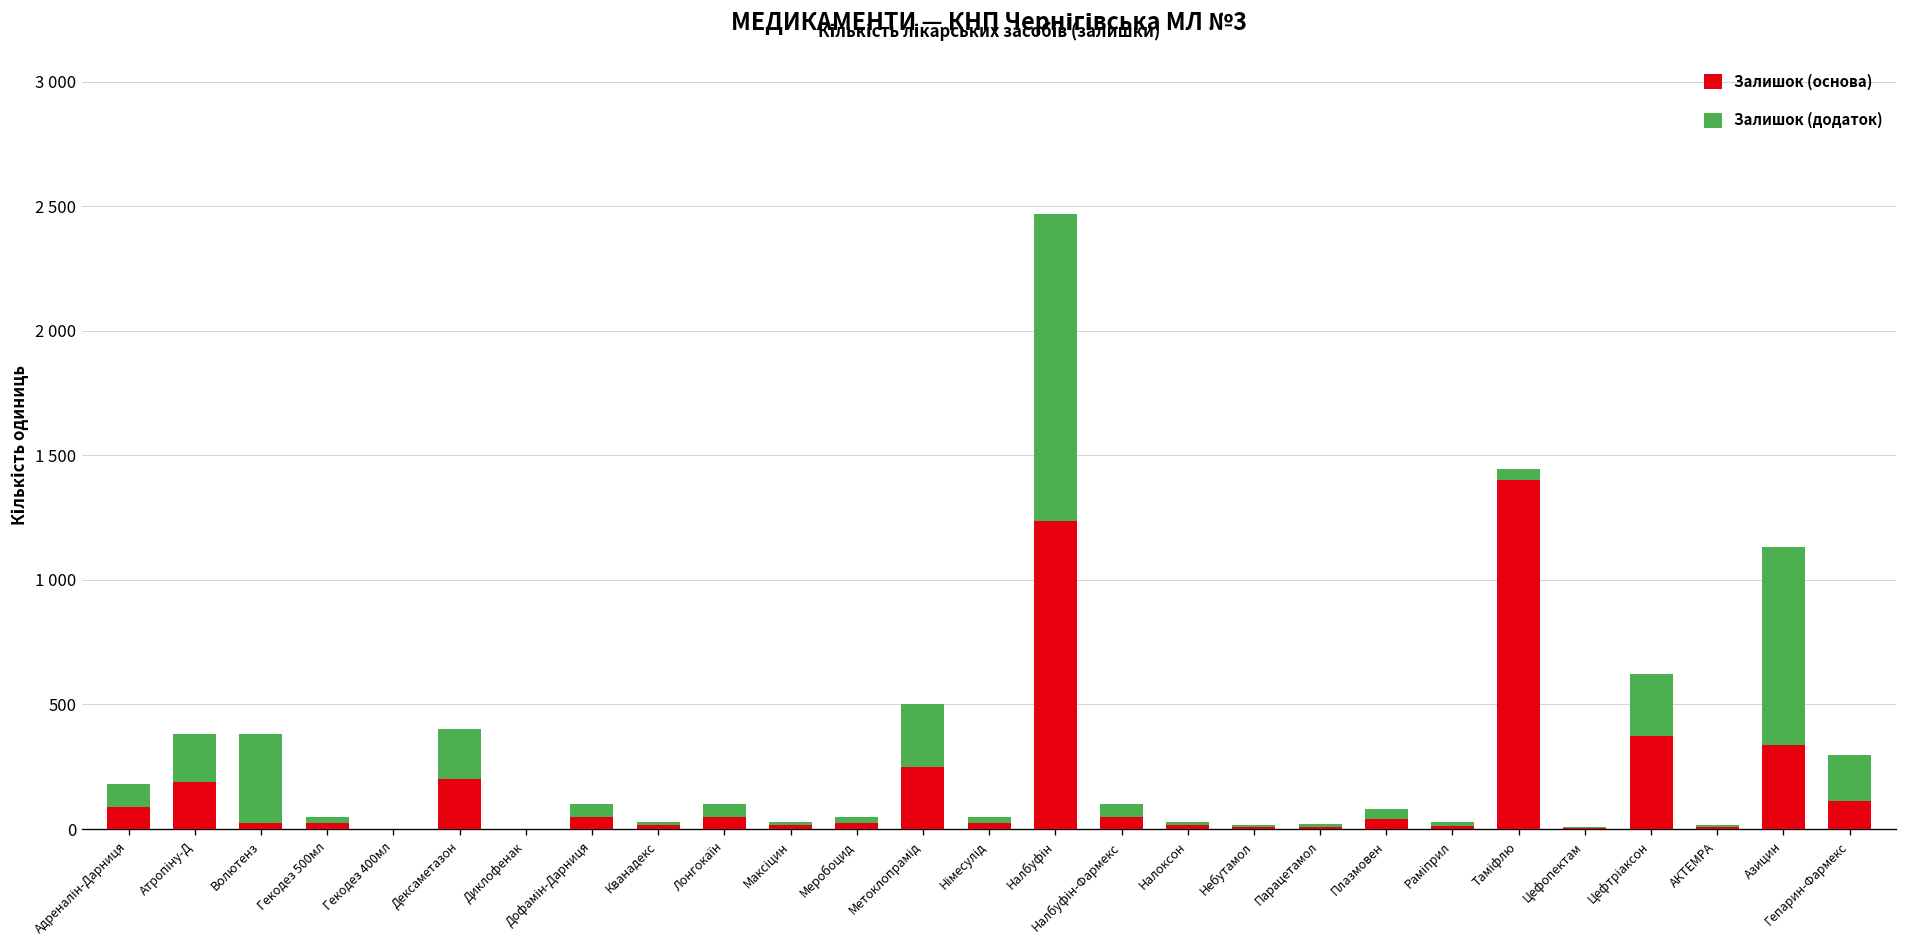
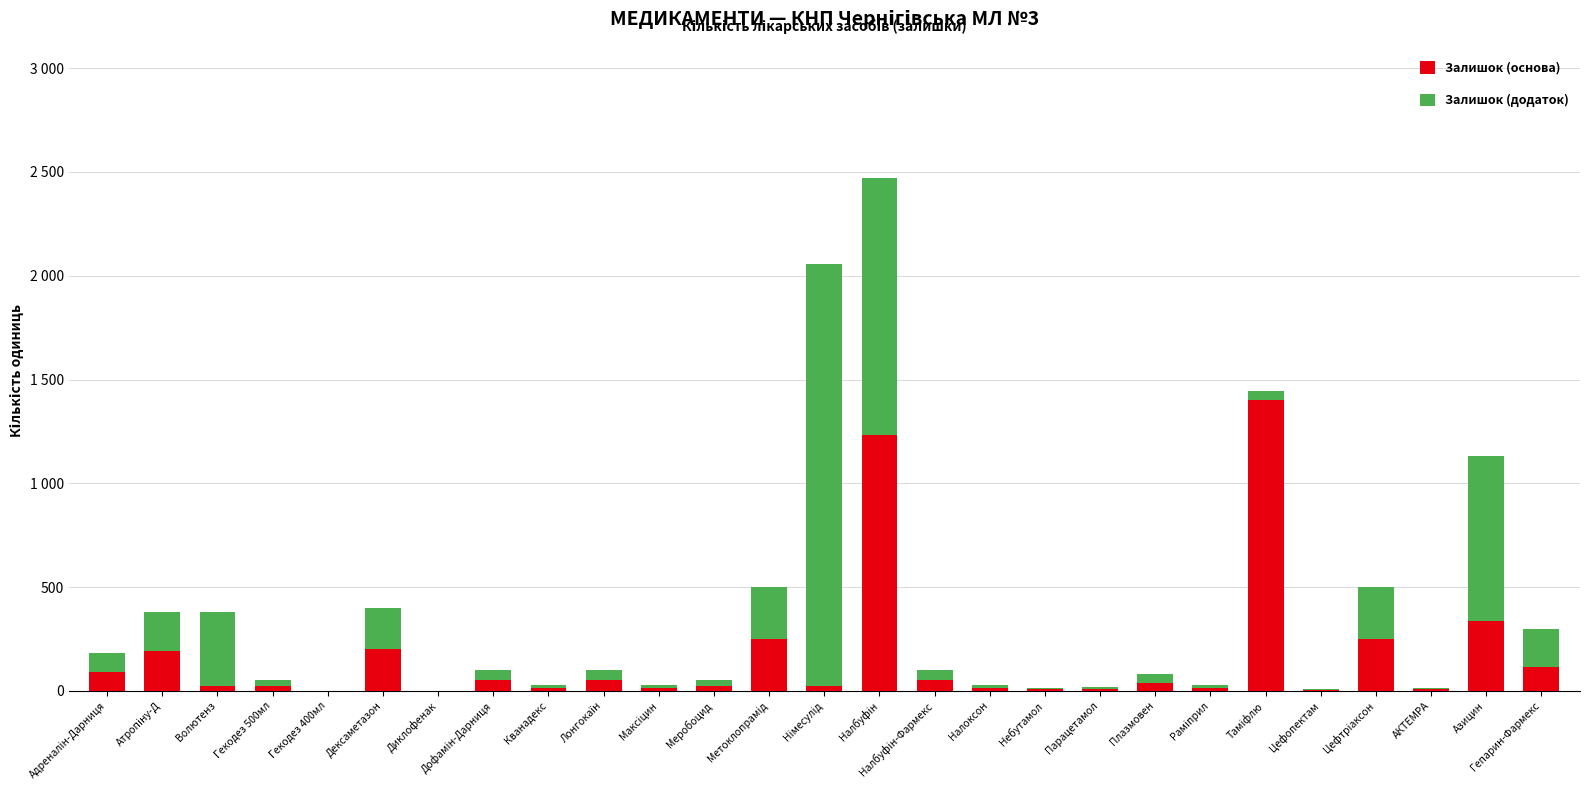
  {
    "Залишок (основа)": {
      "Адреналін-Дарниця": 90,
      "Атропіну-Д": 190,
      "Волютенз": 30,
      "Гекодез 500мл": 30,
      "Гекодез 400мл": 0,
      "Дексаметазон": 200,
      "Диклофенак": 0,
      "Дофамін-Дарниця": 50,
      "Кванадекс": 20,
      "Лонгокаїн": 50,
      "Максіцин": 20,
      "Меробоцид": 30,
      "Метоклопрамід": 250,
      "Німесулід": 30,
      "Налбуфін": 1240,
      "Налбуфін-Фармекс": 50,
      "Налоксон": 20,
      "Плазмовен": 40,
      "Раміприл": 10,
      "Таміфлю": 1400,
-     "Цефтріаксон": 370,
+     "Цефтріаксон": 250,
      "Азицин": 340,
      "Гепарин-Фармекс": 110
    },
    "Залишок (додаток)": {
      "Адреналін-Дарниця": 90,
      "Атропіну-Д": 190,
      "Волютенз": 360,
      "Гекодез 500мл": 30,
      "Гекодез 400мл": 0,
      "Дексаметазон": 200,
      "Диклофенак": 0,
      "Дофамін-Дарниця": 50,
      "Кванадекс": 20,
      "Лонгокаїн": 50,
      "Максіцин": 20,
      "Меробоцид": 30,
      "Метоклопрамід": 250,
-     "Німесулід": 30,
+     "Німесулід": 2030,
      "Налбуфін": 1240,
      "Налбуфін-Фармекс": 50,
      "Налоксон": 20,
      "Плазмовен": 40,
      "Раміприл": 10,
      "Таміфлю": 50,
      "Цефтріаксон": 250,
      "Азицин": 800,
      "Гепарин-Фармекс": 190
    }
  }
